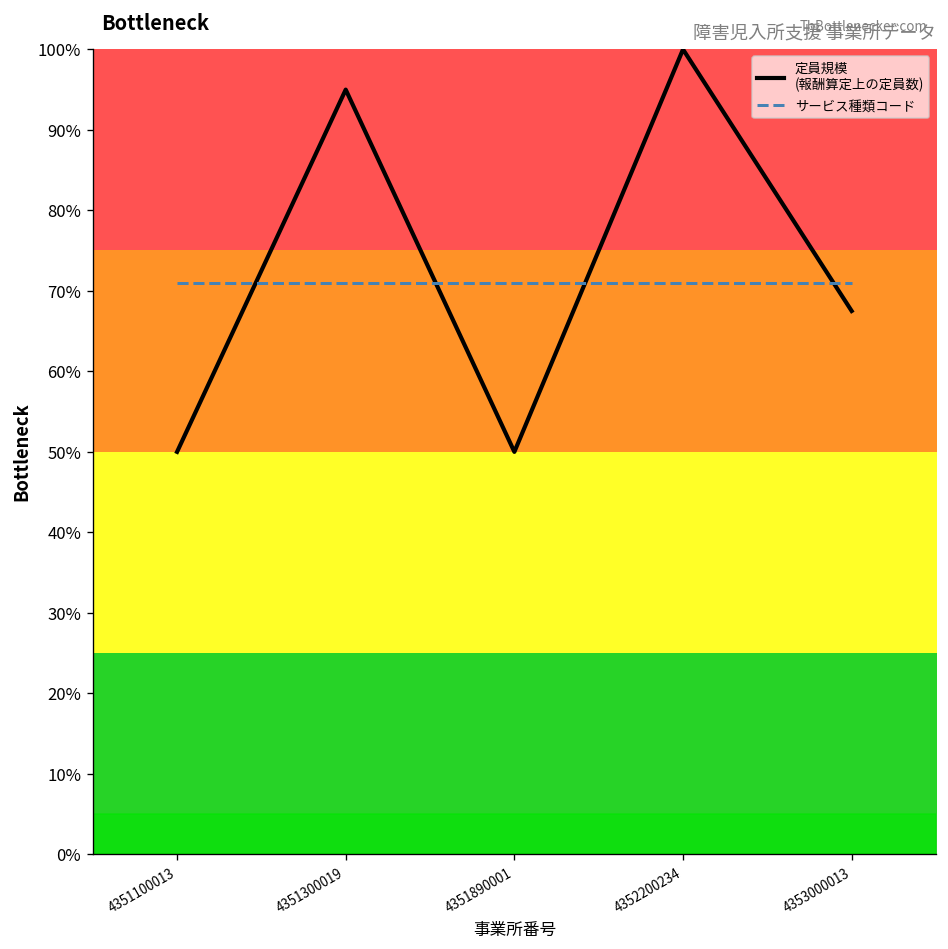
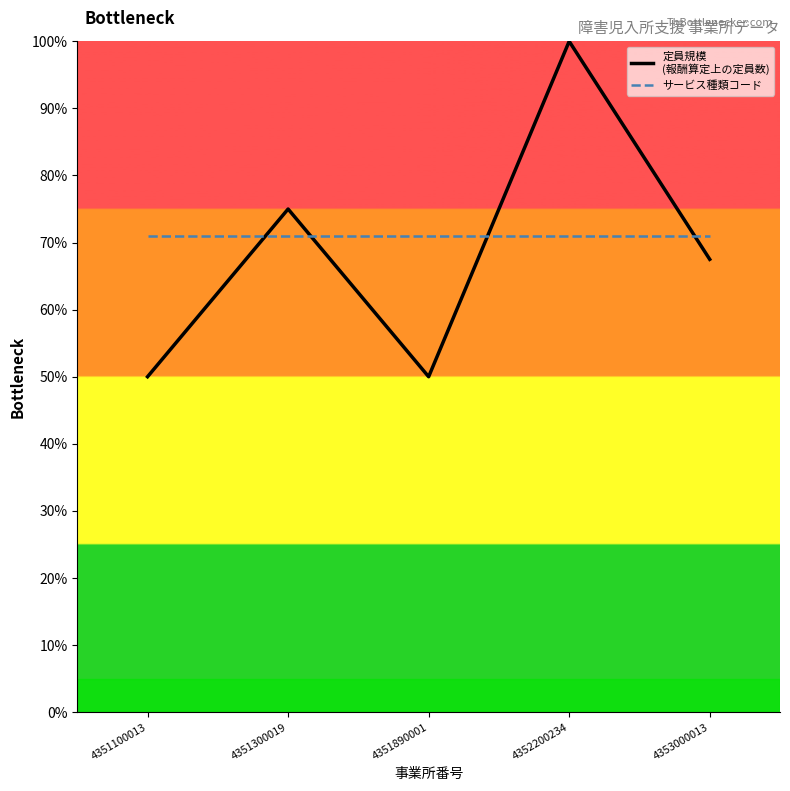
  {
    "定員規模 (報酬算定上の定員数)": {
      "4351100013": "50%",
-     "4351300019": "95%",
+     "4351300019": "75%",
      "4351890001": "50%",
      "4352200234": "100%",
      "4353000013": "68%"
    },
    "サービス種類コード": {
      "4351100013": "71%",
      "4351300019": "71%",
      "4351890001": "71%",
      "4352200234": "71%",
      "4353000013": "71%"
    }
  }
